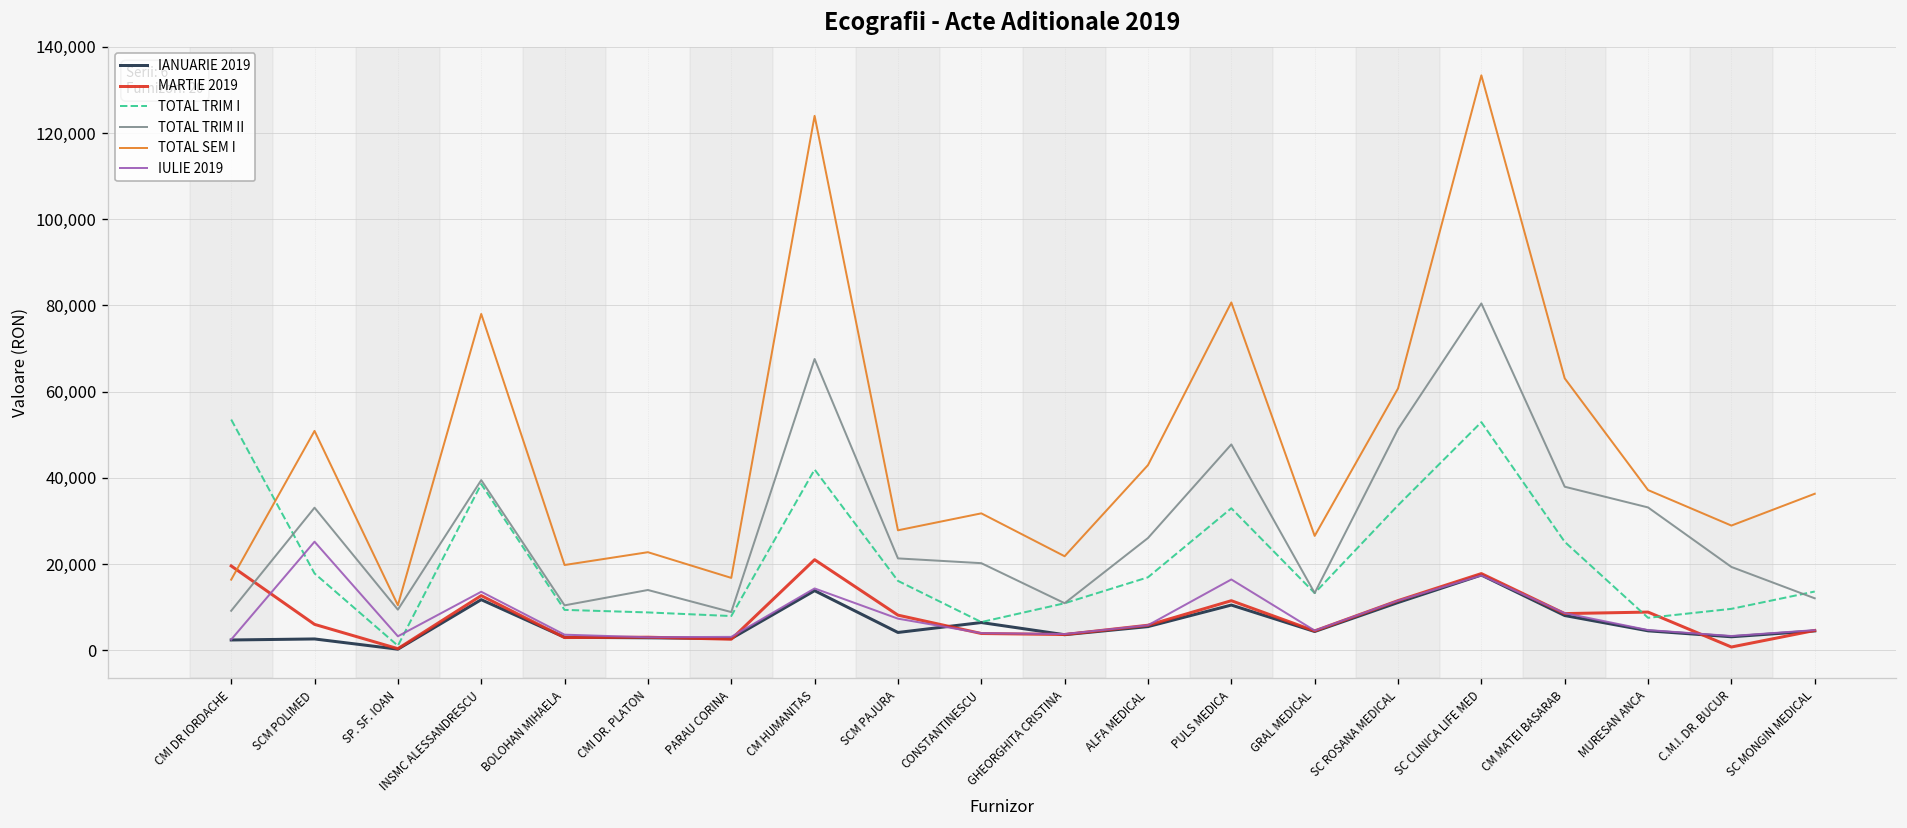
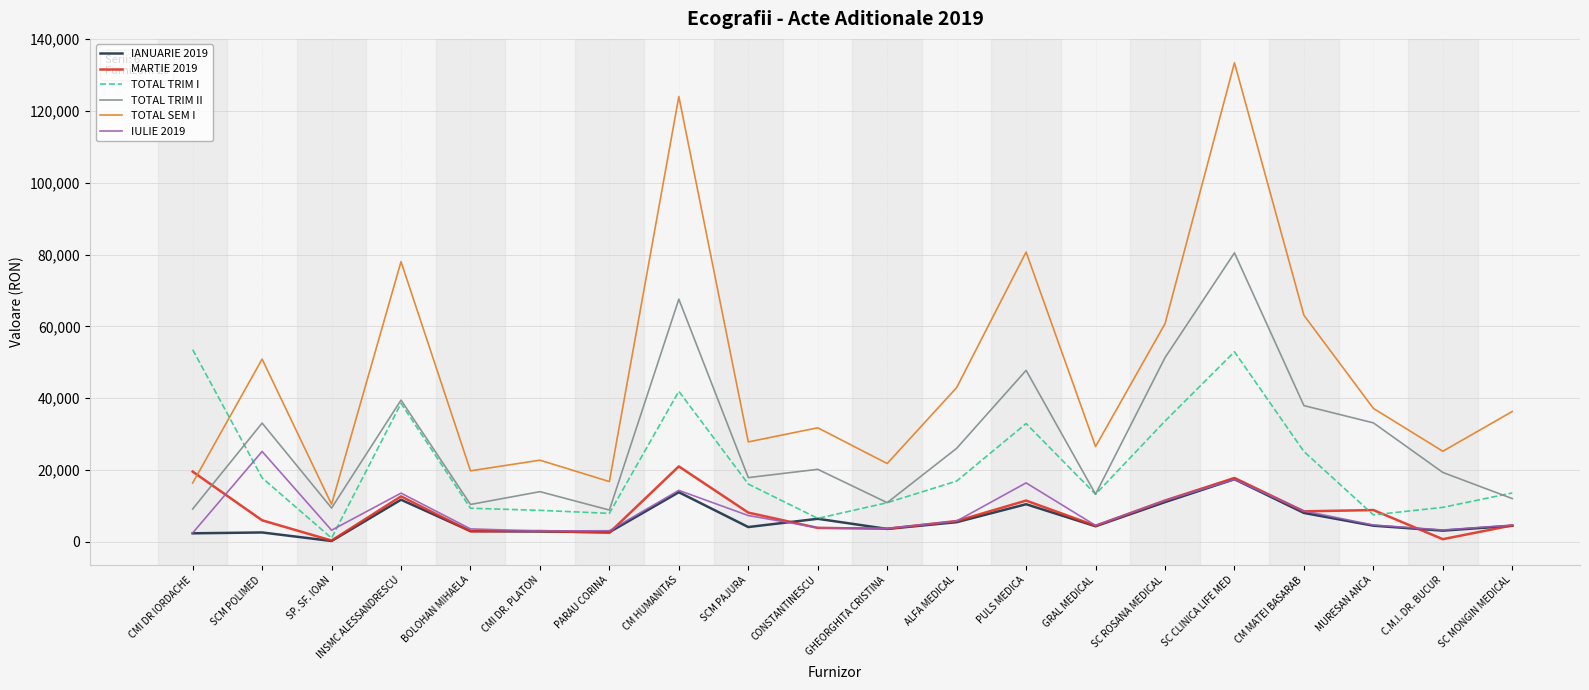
  {
    "IANUARIE 2019": {
      "SCM POLIMED": "3,000",
      "INSMC ALESSANDRESCU": "12,000",
      "SCM PAJURA": "4,000",
      "PULS MEDICA": "10,000"
    },
    "MARTIE 2019": {
      "CMI DR IORDACHE": "20,000",
      "SCM POLIMED": "6,000",
      "INSMC ALESSANDRESCU": "13,000",
      "CM HUMANITAS": "21,000",
      "SCM PAJURA": "8,000",
      "PULS MEDICA": "11,000",
      "MURESAN ANCA": "9,000",
      "C.M.I. DR. BUCUR": "1,000"
    },
    "TOTAL TRIM I": {
      "CMI DR IORDACHE": "54,000",
      "SCM POLIMED": "18,000",
      "INSMC ALESSANDRESCU": "39,000",
      "BOLOHAN MIHAELA": "9,000",
      "CMI DR. PLATON": "9,000",
      "PARAU CORINA": "8,000",
      "CM HUMANITAS": "42,000",
      "SCM PAJURA": "16,000",
      "ALFA MEDICAL": "17,000",
      "PULS MEDICA": "33,000",
      "SC ROSANA MEDICAL": "34,000",
      "SC CLINICA LIFE MED": "53,000",
      "CM MATEI BASARAB": "25,000",
      "MURESAN ANCA": "8,000",
      "C.M.I. DR. BUCUR": "10,000",
      "SC MONGIN MEDICAL": "14,000"
    },
    "TOTAL TRIM II": {
      "CMI DR IORDACHE": "9,000",
      "SCM POLIMED": "33,000",
      "SP. SF. IOAN": "9,000",
      "INSMC ALESSANDRESCU": "39,000",
      "BOLOHAN MIHAELA": "10,000",
      "CMI DR. PLATON": "14,000",
      "PARAU CORINA": "9,000",
      "CM HUMANITAS": "68,000",
-     "SCM PAJURA": "21,000",
+     "SCM PAJURA": "18,000",
      "CONSTANTINESCU": "20,000",
      "ALFA MEDICAL": "26,000",
      "PULS MEDICA": "48,000",
      "SC ROSANA MEDICAL": "51,000",
      "SC CLINICA LIFE MED": "80,000",
      "CM MATEI BASARAB": "38,000",
      "MURESAN ANCA": "33,000",
      "C.M.I. DR. BUCUR": "19,000",
      "SC MONGIN MEDICAL": "12,000"
    },
    "TOTAL SEM I": {
      "CMI DR IORDACHE": "16,000",
      "SCM POLIMED": "51,000",
      "SP. SF. IOAN": "10,000",
      "INSMC ALESSANDRESCU": "78,000",
      "BOLOHAN MIHAELA": "20,000",
      "CMI DR. PLATON": "23,000",
      "PARAU CORINA": "17,000",
      "CM HUMANITAS": "124,000",
      "SCM PAJURA": "28,000",
      "CONSTANTINESCU": "32,000",
      "GHEORGHITA CRISTINA": "22,000",
      "ALFA MEDICAL": "43,000",
      "PULS MEDICA": "81,000",
      "GRAL MEDICAL": "27,000",
      "SC ROSANA MEDICAL": "61,000",
      "SC CLINICA LIFE MED": "133,000",
      "CM MATEI BASARAB": "63,000",
      "MURESAN ANCA": "37,000",
-     "C.M.I. DR. BUCUR": "29,000",
+     "C.M.I. DR. BUCUR": "25,000",
      "SC MONGIN MEDICAL": "36,000"
    },
    "IULIE 2019": {
      "SCM POLIMED": "25,000",
      "SP. SF. IOAN": "3,000",
      "INSMC ALESSANDRESCU": "14,000",
      "SCM PAJURA": "7,000",
      "PULS MEDICA": "16,000"
    }
  }
